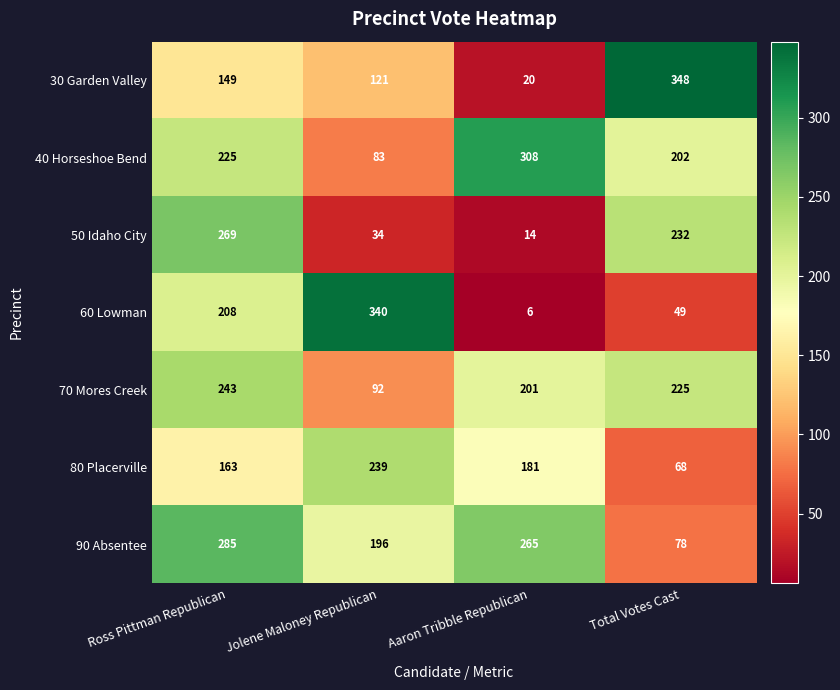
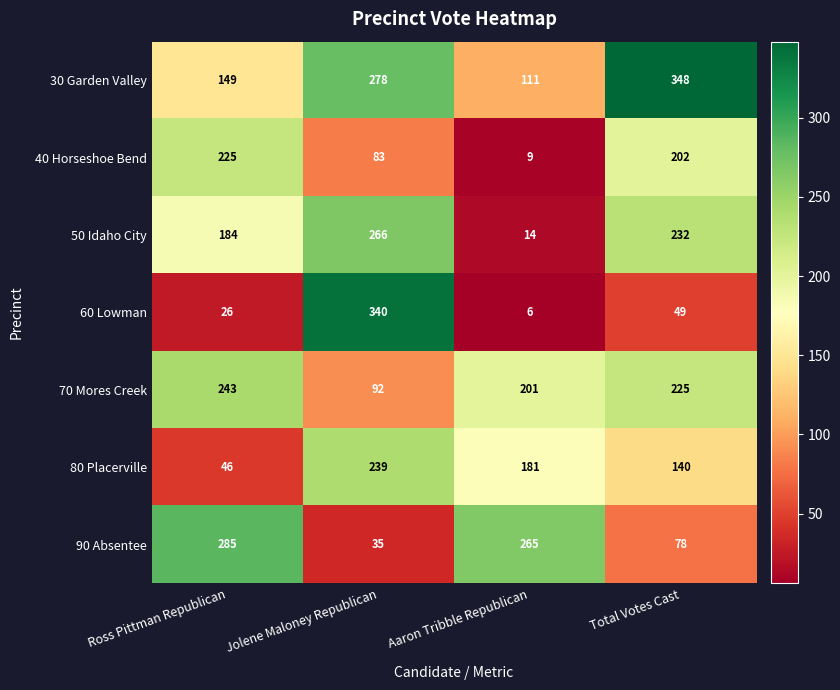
  {
    "30 Garden Valley": {
      "Ross Pittman Republican": 149,
-     "Jolene Maloney Republican": 121,
-     "Aaron Tribble Republican": 20,
+     "Jolene Maloney Republican": 278,
+     "Aaron Tribble Republican": 111,
      "Total Votes Cast": 348
    },
    "40 Horseshoe Bend": {
      "Ross Pittman Republican": 225,
      "Jolene Maloney Republican": 83,
-     "Aaron Tribble Republican": 308,
+     "Aaron Tribble Republican": 9,
      "Total Votes Cast": 202
    },
    "50 Idaho City": {
-     "Ross Pittman Republican": 269,
-     "Jolene Maloney Republican": 34,
+     "Ross Pittman Republican": 184,
+     "Jolene Maloney Republican": 266,
      "Aaron Tribble Republican": 14,
      "Total Votes Cast": 232
    },
    "60 Lowman": {
-     "Ross Pittman Republican": 208,
+     "Ross Pittman Republican": 26,
      "Jolene Maloney Republican": 340,
      "Aaron Tribble Republican": 6,
      "Total Votes Cast": 49
    },
    "70 Mores Creek": {
      "Ross Pittman Republican": 243,
      "Jolene Maloney Republican": 92,
      "Aaron Tribble Republican": 201,
      "Total Votes Cast": 225
    },
    "80 Placerville": {
-     "Ross Pittman Republican": 163,
+     "Ross Pittman Republican": 46,
      "Jolene Maloney Republican": 239,
      "Aaron Tribble Republican": 181,
-     "Total Votes Cast": 68
+     "Total Votes Cast": 140
    },
    "90 Absentee": {
      "Ross Pittman Republican": 285,
-     "Jolene Maloney Republican": 196,
+     "Jolene Maloney Republican": 35,
      "Aaron Tribble Republican": 265,
      "Total Votes Cast": 78
    }
  }
